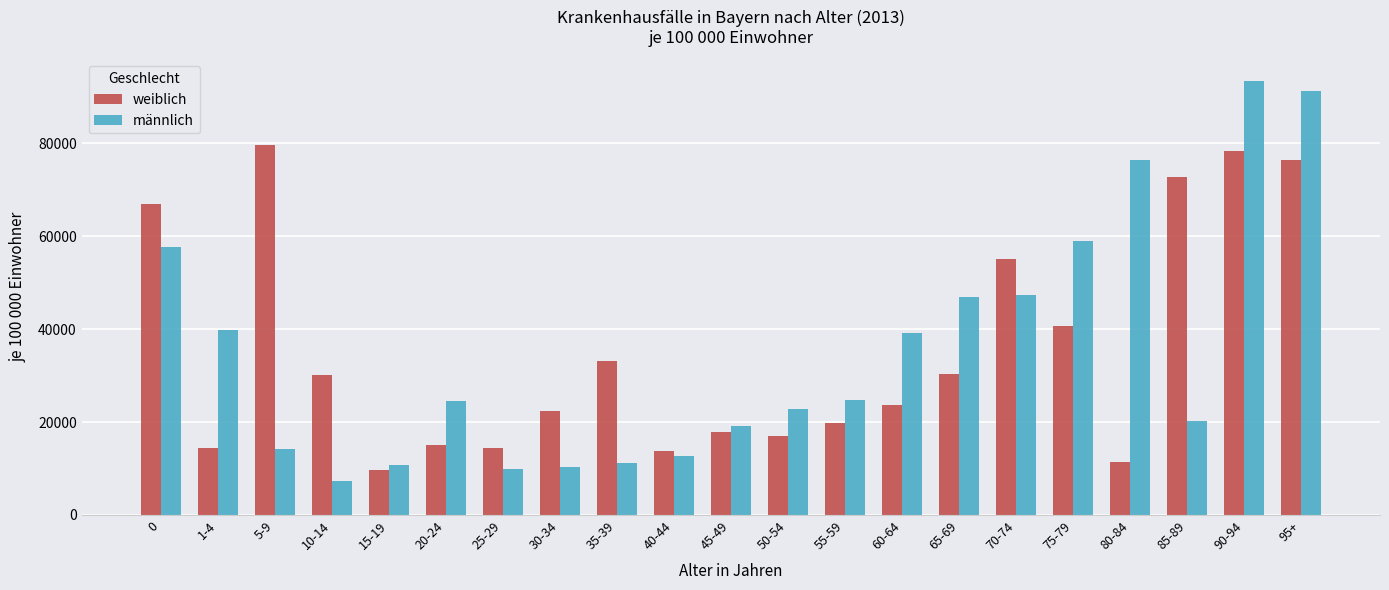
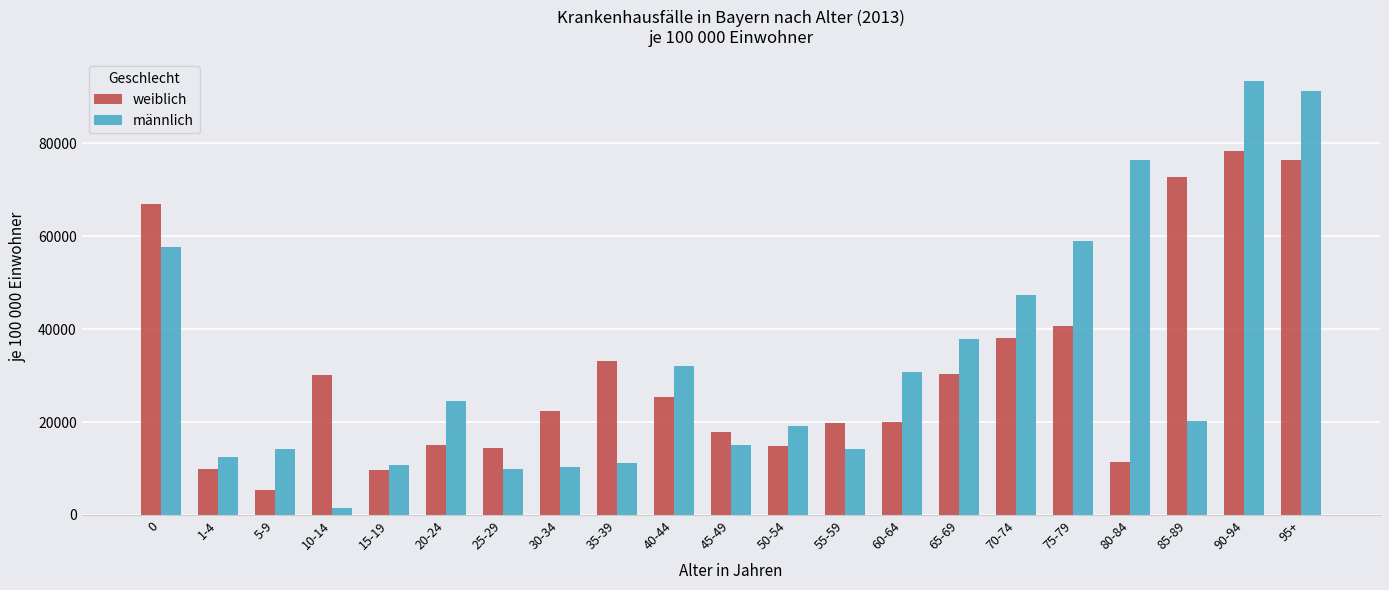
  {
    "weiblich": {
      "0": 67000,
-     "1-4": 14000,
-     "5-9": 80000,
+     "1-4": 10000,
+     "5-9": 5000,
      "10-14": 30000,
      "15-19": 10000,
      "20-24": 15000,
      "25-29": 14000,
      "30-34": 22000,
      "35-39": 33000,
-     "40-44": 14000,
+     "40-44": 25000,
      "45-49": 18000,
-     "50-54": 17000,
+     "50-54": 15000,
      "55-59": 20000,
-     "60-64": 24000,
+     "60-64": 20000,
      "65-69": 30000,
-     "70-74": 55000,
+     "70-74": 38000,
      "75-79": 41000,
      "80-84": 11000,
      "85-89": 73000,
      "90-94": 78000,
      "95+": 76000
    },
    "männlich": {
      "0": 58000,
-     "1-4": 40000,
+     "1-4": 12000,
      "5-9": 14000,
-     "10-14": 7000,
+     "10-14": 1000,
      "15-19": 11000,
      "20-24": 25000,
      "25-29": 10000,
      "30-34": 10000,
      "35-39": 11000,
-     "40-44": 13000,
-     "45-49": 19000,
-     "50-54": 23000,
-     "55-59": 25000,
-     "60-64": 39000,
-     "65-69": 47000,
+     "40-44": 32000,
+     "45-49": 15000,
+     "50-54": 19000,
+     "55-59": 14000,
+     "60-64": 31000,
+     "65-69": 38000,
      "70-74": 47000,
      "75-79": 59000,
      "80-84": 77000,
      "85-89": 20000,
      "90-94": 93000,
      "95+": 91000
    }
  }
